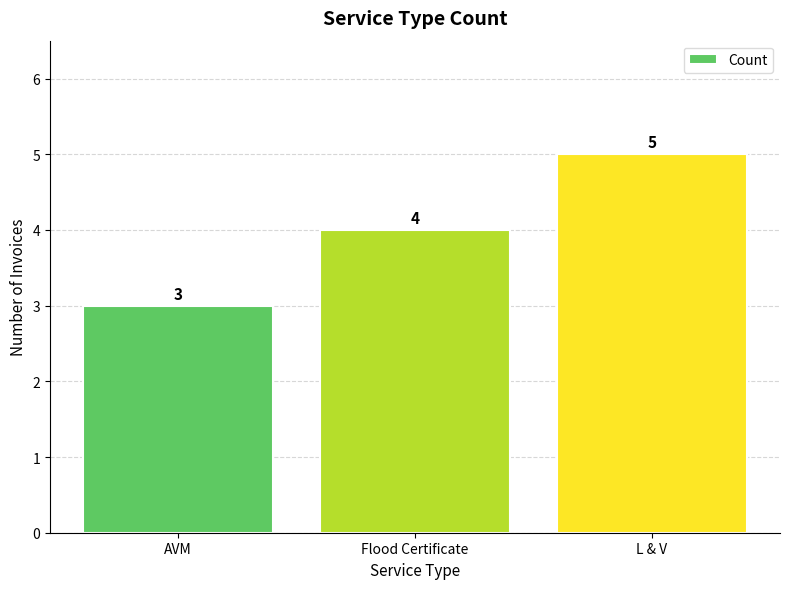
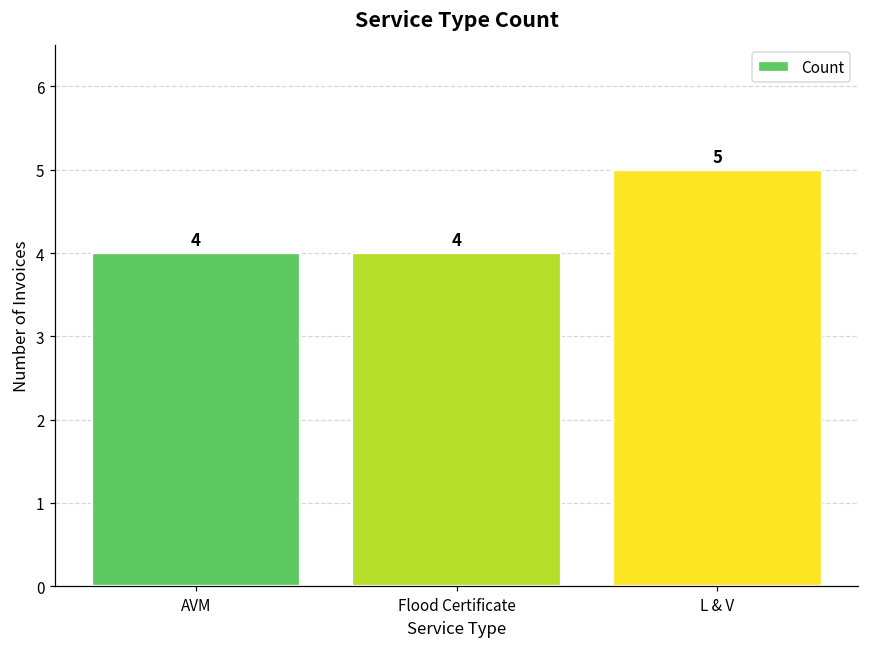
  {
-   "AVM": 3,
+   "AVM": 4,
    "Flood Certificate": 4,
    "L & V": 5
  }
